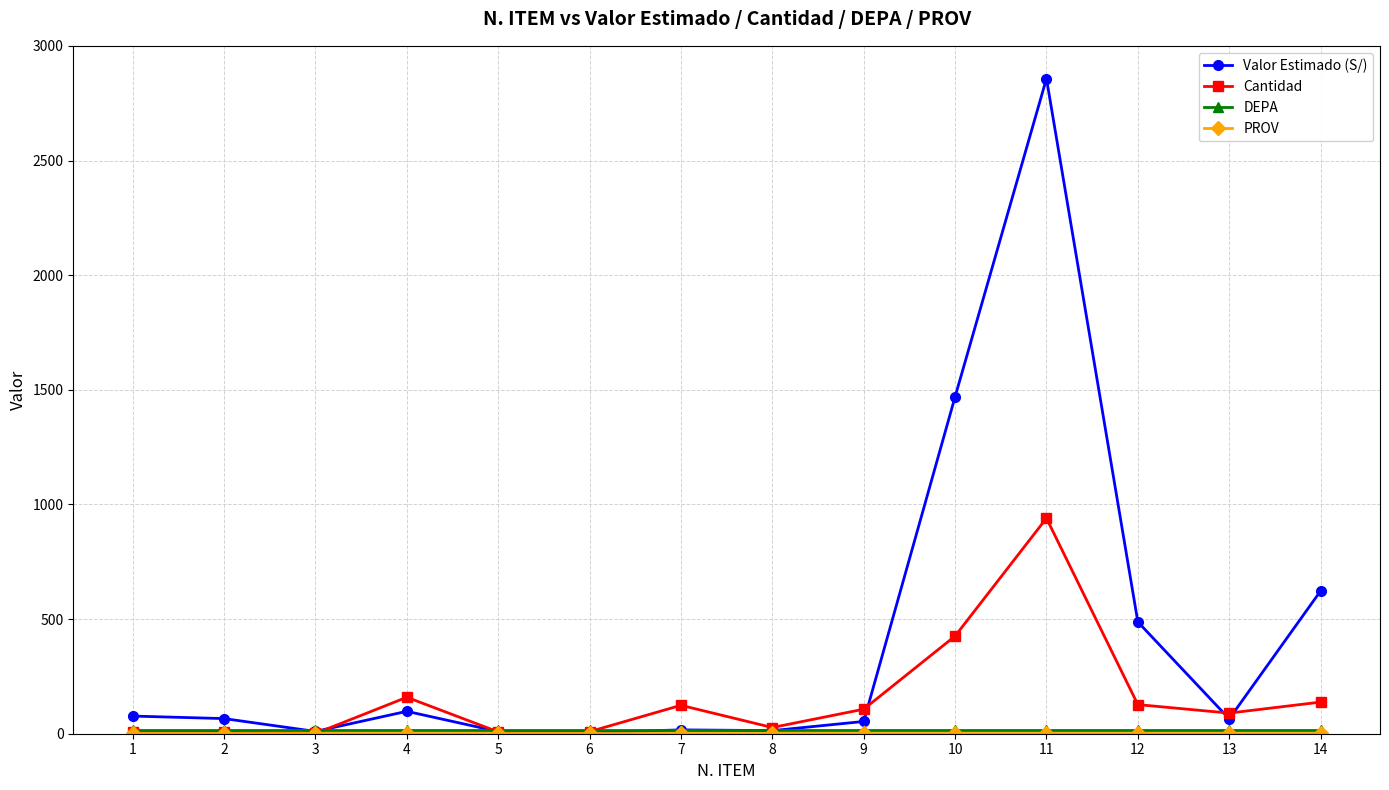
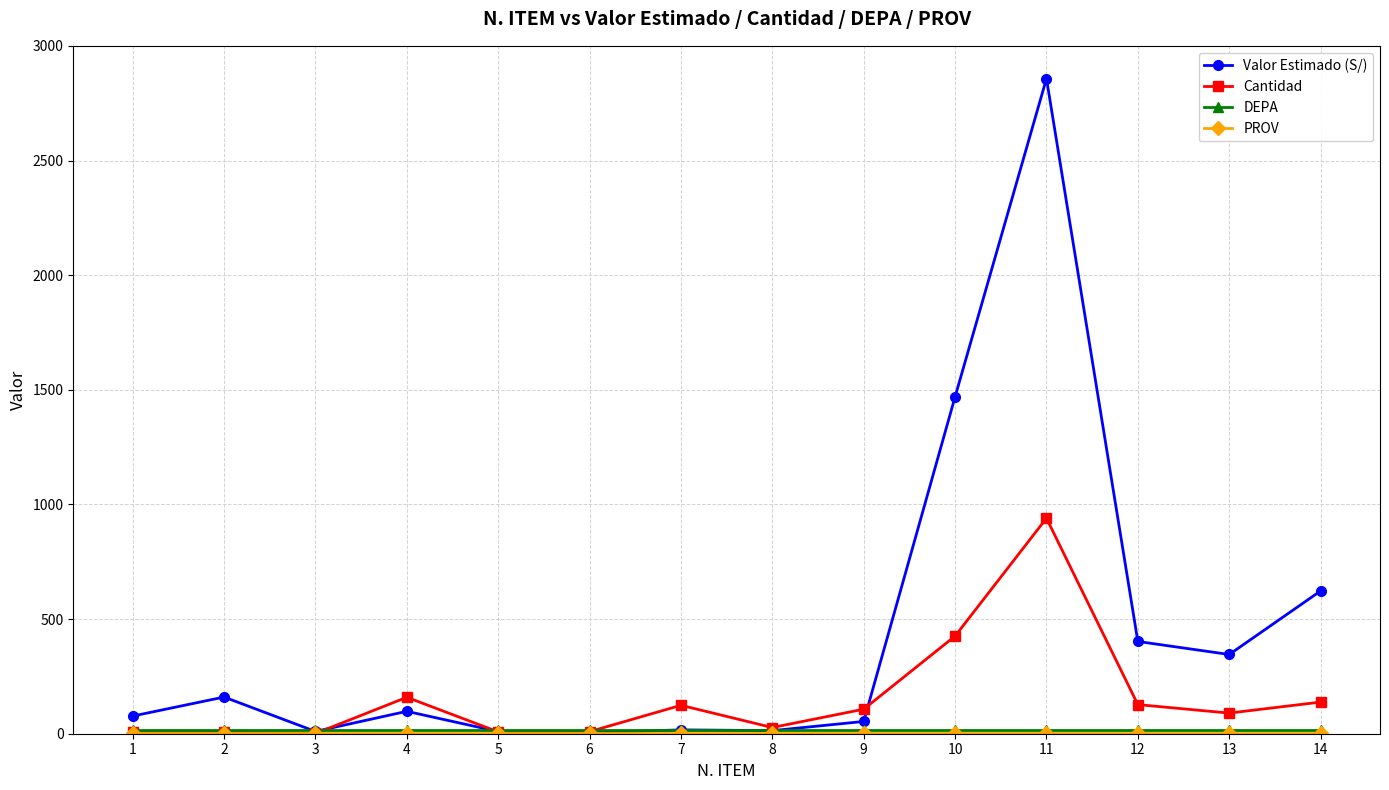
  {
    "Valor Estimado (S/)": {
      "1": 80,
-     "2": 70,
+     "2": 160,
      "4": 100,
      "9": 50,
      "10": 1470,
      "11": 2860,
-     "12": 490,
-     "13": 60,
+     "12": 400,
+     "13": 350,
      "14": 620
    },
    "Cantidad": {
      "4": 160,
      "7": 120,
      "8": 30,
      "9": 110,
      "10": 430,
      "11": 940,
      "12": 130,
      "13": 90,
      "14": 140
    },
    "DEPA": {
      "4": 20,
      "9": 20,
      "10": 20,
      "11": 20,
      "12": 20,
      "13": 20,
      "14": 20
    },
    "PROV": {
      "4": 0,
      "7": 0,
      "8": 0,
      "9": 0,
      "10": 0,
      "11": 0,
      "12": 0,
      "13": 0,
      "14": 0
    }
  }
